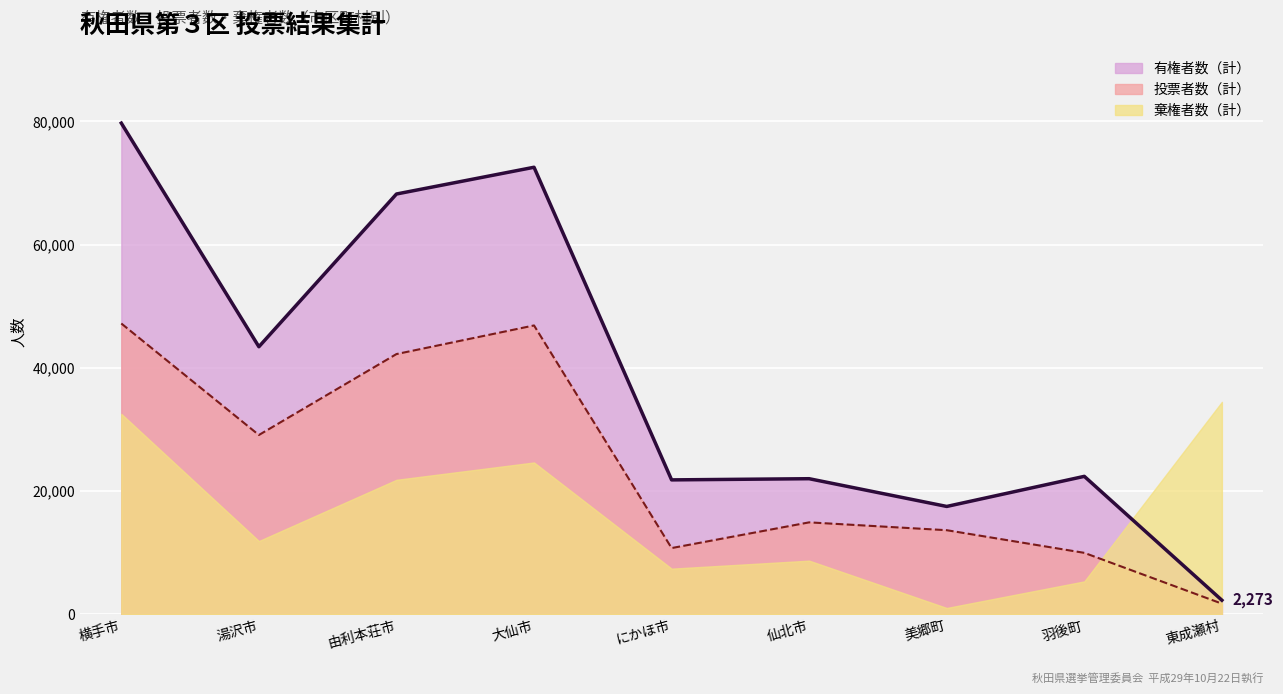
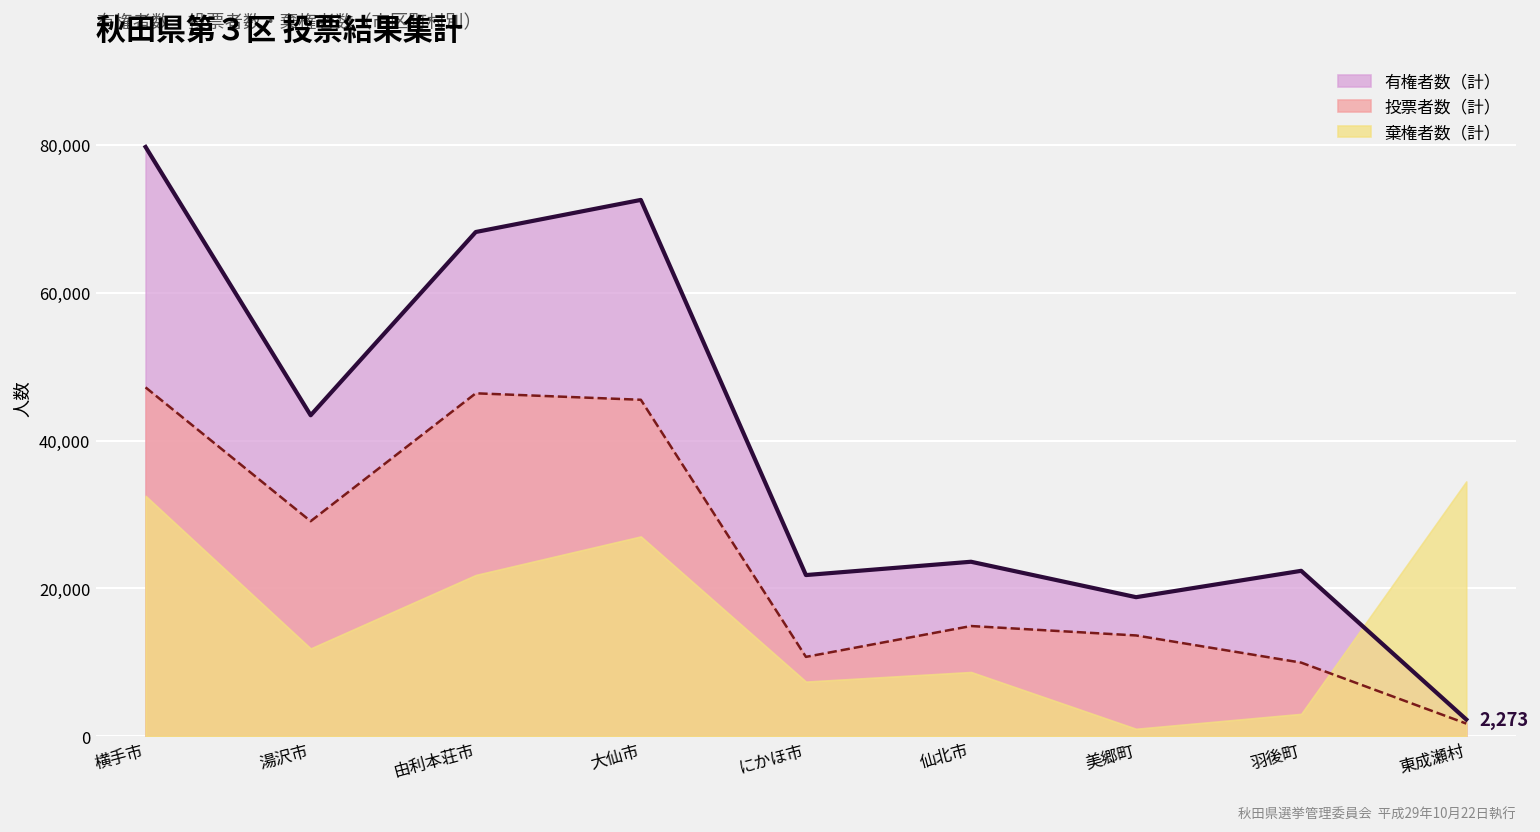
  {
    "有権者数（計）": {
      "横手市": "80,000",
      "湯沢市": "43,000",
      "由利本荘市": "68,000",
      "大仙市": "73,000",
      "にかほ市": "22,000",
-     "仙北市": "22,000",
-     "美郷町": "17,000",
+     "仙北市": "24,000",
+     "美郷町": "19,000",
      "羽後町": "22,000"
    },
    "投票者数（計）": {
      "横手市": "47,000",
      "湯沢市": "29,000",
-     "由利本荘市": "42,000",
-     "大仙市": "47,000",
+     "由利本荘市": "46,000",
+     "大仙市": "46,000",
      "にかほ市": "11,000",
      "仙北市": "15,000",
      "美郷町": "14,000",
      "羽後町": "10,000"
    },
    "棄権者数（計）": {
      "横手市": "33,000",
      "湯沢市": "12,000",
      "由利本荘市": "22,000",
-     "大仙市": "25,000",
+     "大仙市": "27,000",
      "にかほ市": "7,000",
      "仙北市": "9,000",
      "美郷町": "1,000",
-     "羽後町": "5,000",
+     "羽後町": "3,000",
      "東成瀬村": "34,000"
    }
  }
